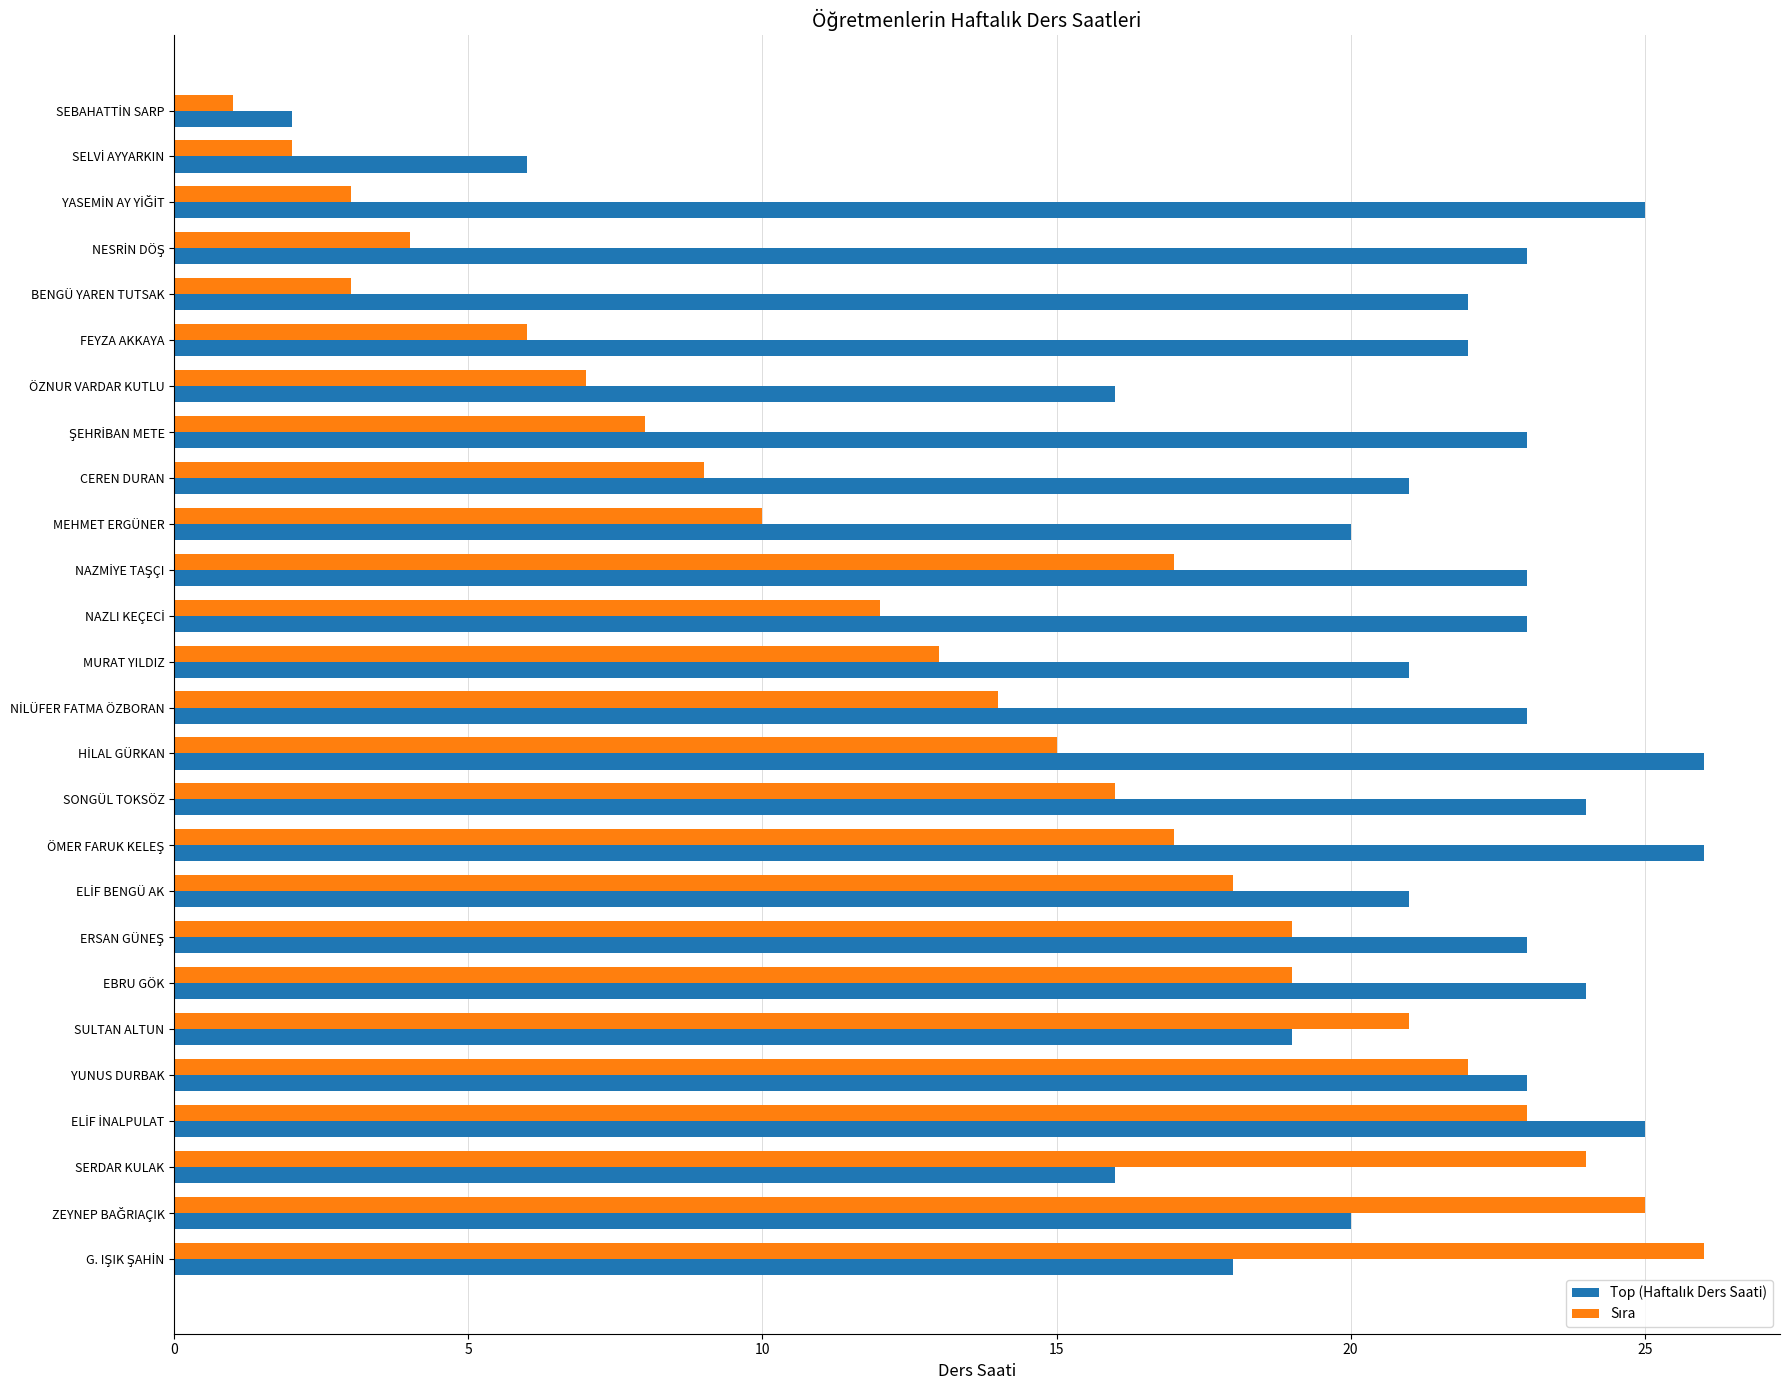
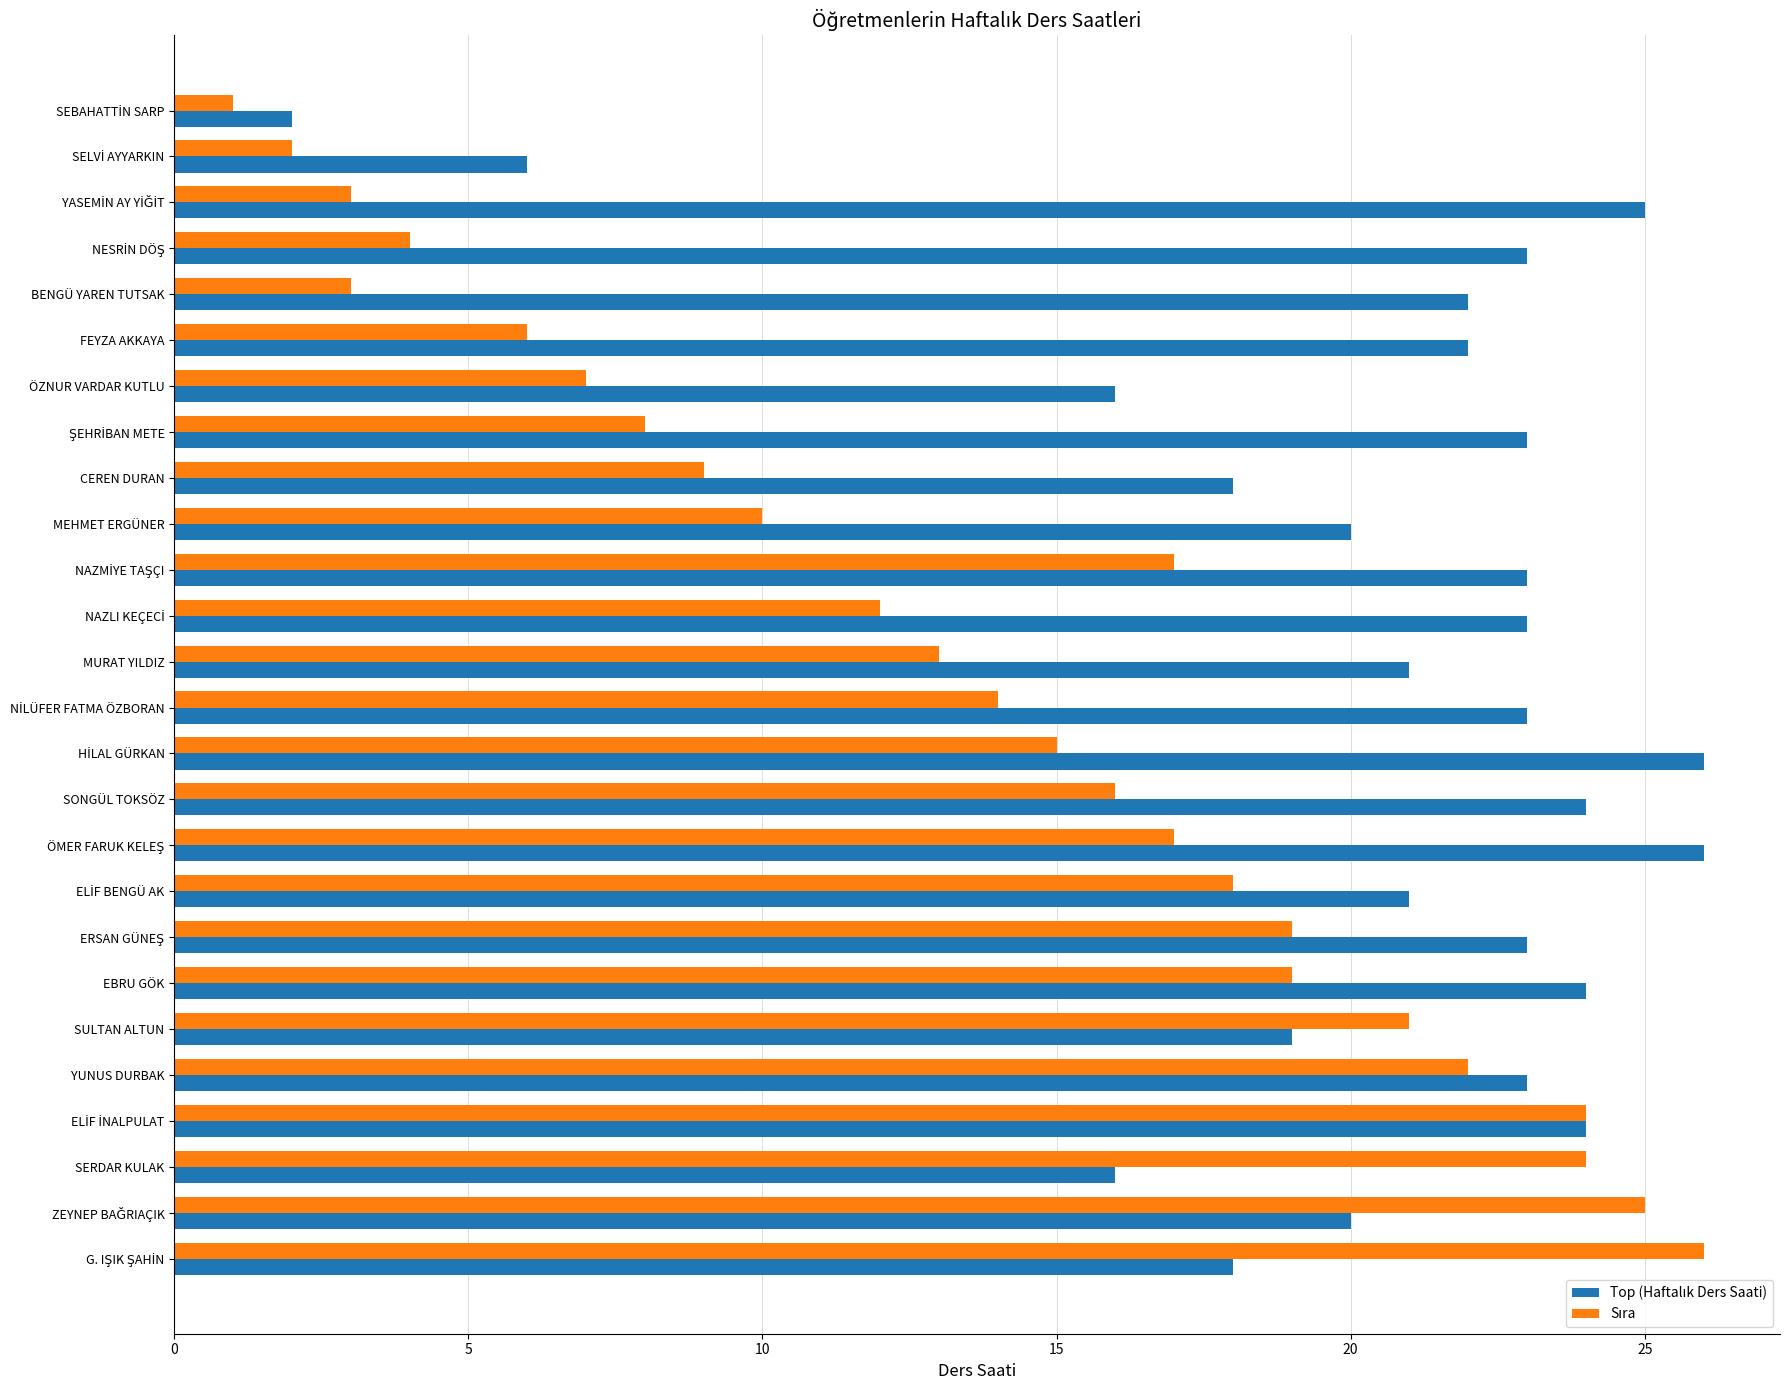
  {
    "Top (Haftalık Ders Saati)": {
      "SEBAHATTİN SARP": 2,
      "SELVİ AYYARKIN": 6,
      "YASEMİN AY YİĞİT": 25,
      "NESRİN DÖŞ": 23,
      "BENGÜ YAREN TUTSAK": 22,
      "FEYZA AKKAYA": 22,
      "ÖZNUR VARDAR KUTLU": 16,
      "ŞEHRİBAN METE": 23,
-     "CEREN DURAN": 21,
+     "CEREN DURAN": 18,
      "MEHMET ERGÜNER": 20,
      "NAZMİYE TAŞÇI": 23,
      "NAZLI KEÇECİ": 23,
      "MURAT YILDIZ": 21,
      "NİLÜFER FATMA ÖZBORAN": 23,
      "HİLAL GÜRKAN": 26,
      "SONGÜL TOKSÖZ": 24,
      "ÖMER FARUK KELEŞ": 26,
      "ELİF BENGÜ AK": 21,
      "ERSAN GÜNEŞ": 23,
      "EBRU GÖK": 24,
      "SULTAN ALTUN": 19,
      "YUNUS DURBAK": 23,
-     "ELİF İNALPULAT": 25,
+     "ELİF İNALPULAT": 24,
      "SERDAR KULAK": 16,
      "ZEYNEP BAĞRIAÇIK": 20,
      "G. IŞIK ŞAHİN": 18
    },
    "Sıra": {
      "SEBAHATTİN SARP": 1,
      "SELVİ AYYARKIN": 2,
      "YASEMİN AY YİĞİT": 3,
      "NESRİN DÖŞ": 4,
      "BENGÜ YAREN TUTSAK": 3,
      "FEYZA AKKAYA": 6,
      "ÖZNUR VARDAR KUTLU": 7,
      "ŞEHRİBAN METE": 8,
      "CEREN DURAN": 9,
      "MEHMET ERGÜNER": 10,
      "NAZMİYE TAŞÇI": 17,
      "NAZLI KEÇECİ": 12,
      "MURAT YILDIZ": 13,
      "NİLÜFER FATMA ÖZBORAN": 14,
      "HİLAL GÜRKAN": 15,
      "SONGÜL TOKSÖZ": 16,
      "ÖMER FARUK KELEŞ": 17,
      "ELİF BENGÜ AK": 18,
      "ERSAN GÜNEŞ": 19,
      "EBRU GÖK": 19,
      "SULTAN ALTUN": 21,
      "YUNUS DURBAK": 22,
-     "ELİF İNALPULAT": 23,
+     "ELİF İNALPULAT": 24,
      "SERDAR KULAK": 24,
      "ZEYNEP BAĞRIAÇIK": 25,
      "G. IŞIK ŞAHİN": 26
    }
  }
